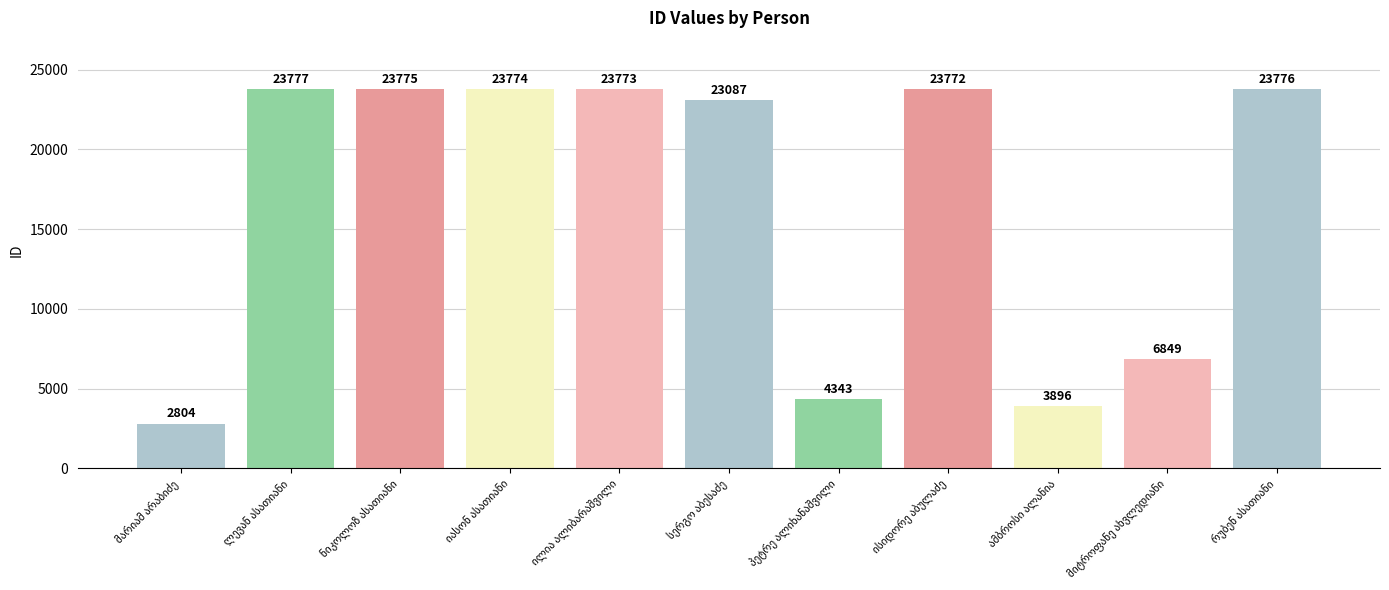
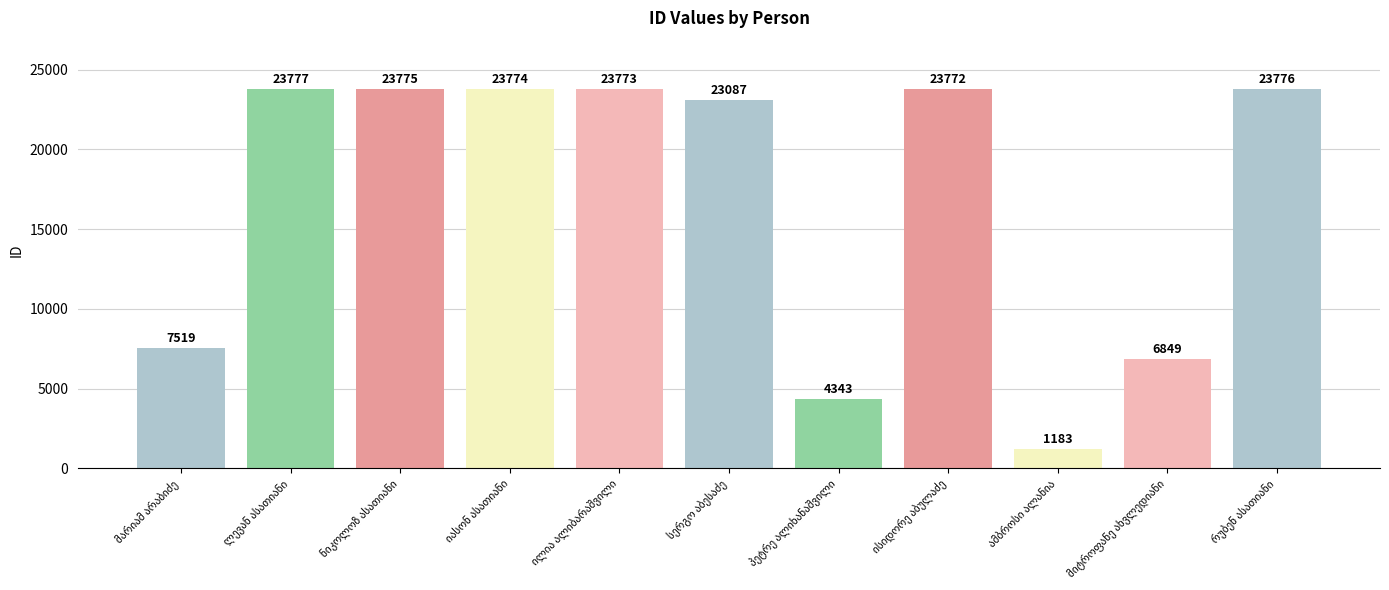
  {
-   "მარიამ არაბიძე": 2804,
+   "მარიამ არაბიძე": 7519,
    "ლევან ასათიანი": 23777,
    "ნიკოლოზ ასათიანი": 23775,
    "იასონ ასათიანი": 23774,
    "ილია ალიბარაშვილი": 23773,
    "სერგო აბესაძე": 23087,
    "პეტრე ალიხანაშვილი": 4343,
    "ისიდორე აბულაძე": 23772,
-   "ამბროსი ალანია": 3896,
+   "ამბროსი ალანია": 1183,
    "მიტროფანე ახვლედიანი": 6849,
    "რუბენ ასათიანი": 23776
  }
